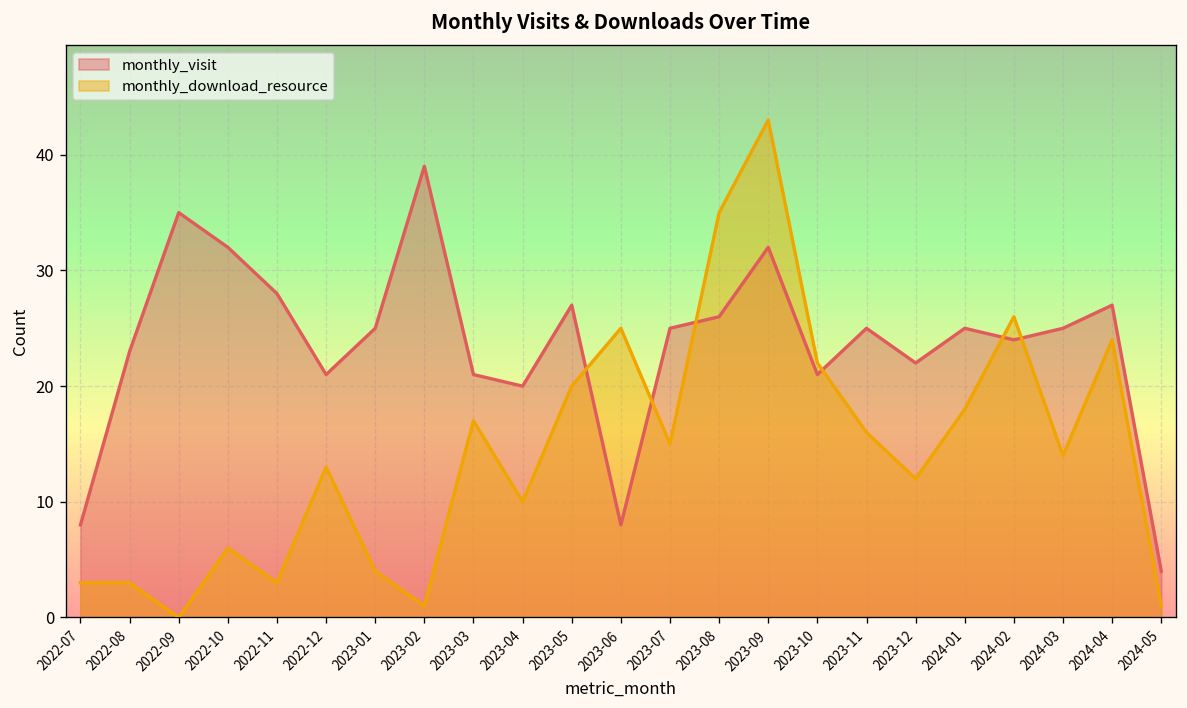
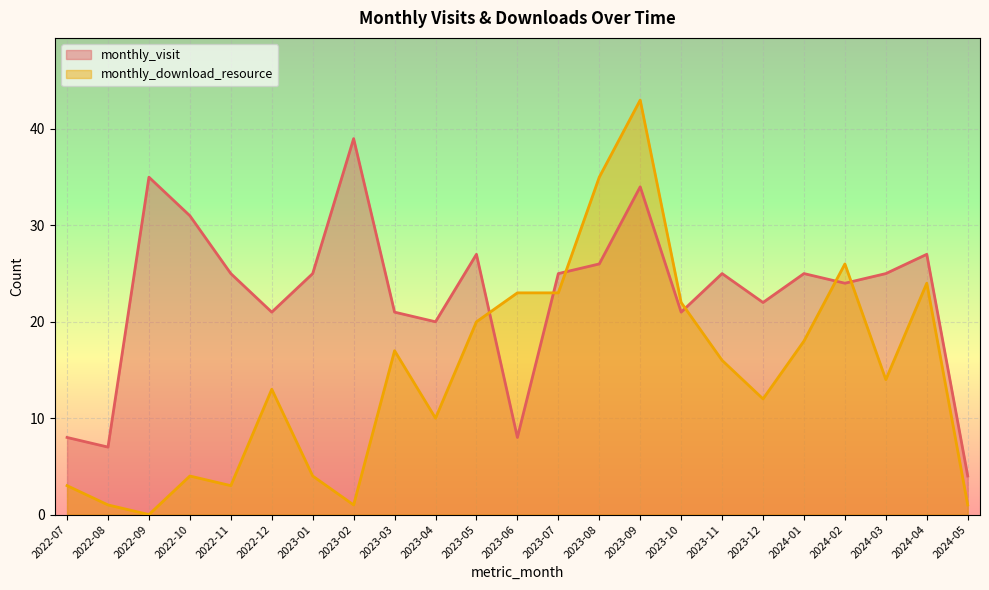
  {
    "monthly_visit": {
      "2022-07": 8,
-     "2022-08": 23,
+     "2022-08": 7,
      "2022-09": 35,
-     "2022-10": 32,
-     "2022-11": 28,
+     "2022-10": 31,
+     "2022-11": 25,
      "2022-12": 21,
      "2023-01": 25,
      "2023-02": 39,
      "2023-03": 21,
      "2023-04": 20,
      "2023-05": 27,
      "2023-06": 8,
      "2023-07": 25,
      "2023-08": 26,
-     "2023-09": 32,
+     "2023-09": 34,
      "2023-10": 21,
      "2023-11": 25,
      "2023-12": 22,
      "2024-01": 25,
      "2024-02": 24,
      "2024-03": 25,
      "2024-04": 27,
      "2024-05": 4
    },
    "monthly_download_resource": {
      "2022-07": 3,
-     "2022-08": 3,
+     "2022-08": 1,
      "2022-09": 0,
-     "2022-10": 6,
+     "2022-10": 4,
      "2022-11": 3,
      "2022-12": 13,
      "2023-01": 4,
      "2023-02": 1,
      "2023-03": 17,
      "2023-04": 10,
      "2023-05": 20,
-     "2023-06": 25,
-     "2023-07": 15,
+     "2023-06": 23,
+     "2023-07": 23,
      "2023-08": 35,
      "2023-09": 43,
      "2023-10": 22,
      "2023-11": 16,
      "2023-12": 12,
      "2024-01": 18,
      "2024-02": 26,
      "2024-03": 14,
      "2024-04": 24,
      "2024-05": 1
    }
  }
